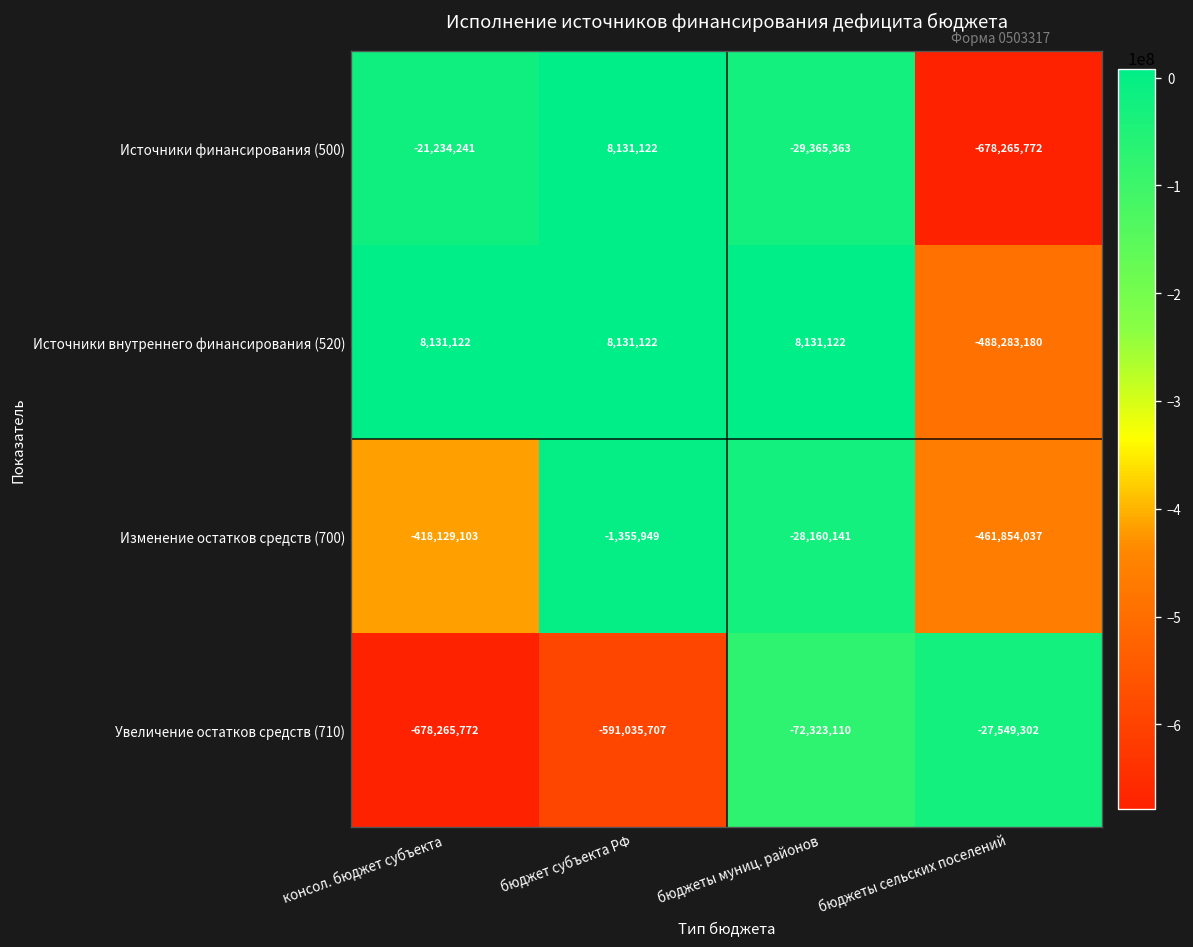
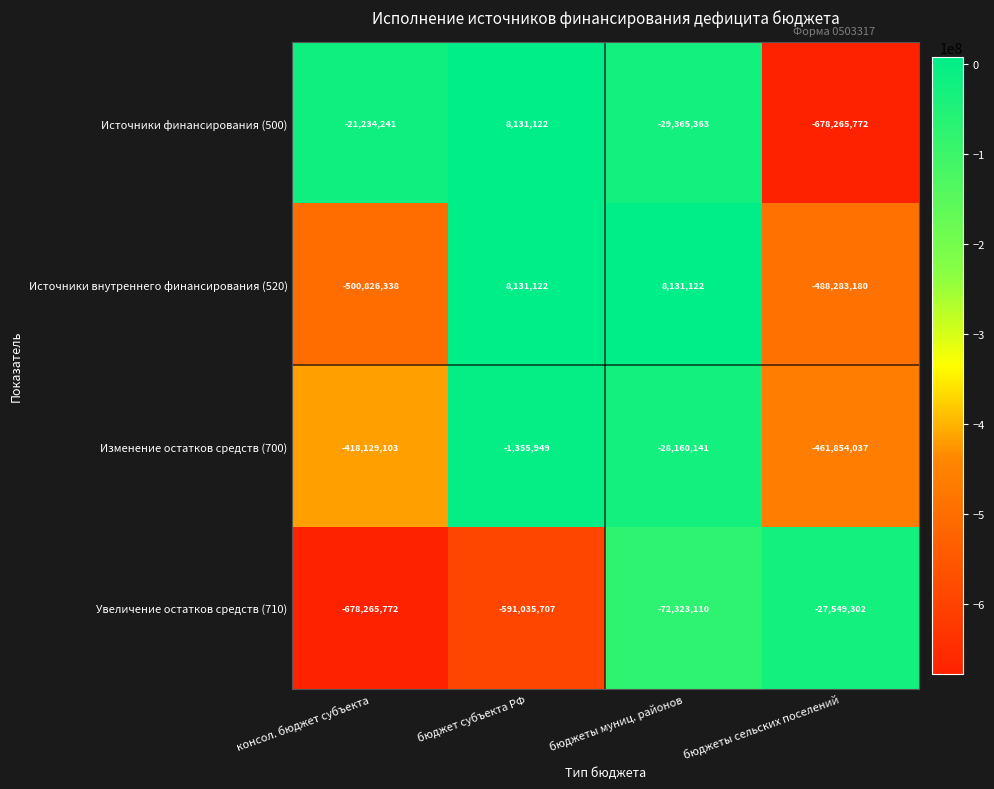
  {
    "Источники финансирования (500)": {
      "консол. бюджет субъекта": "-21,234,241",
      "бюджет субъекта РФ": "8,131,122",
      "бюджеты муниц. районов": "-29,365,363",
      "бюджеты сельских поселений": "-678,265,772"
    },
    "Источники внутреннего финансирования (520)": {
-     "консол. бюджет субъекта": "8,131,122",
+     "консол. бюджет субъекта": "-500,826,338",
      "бюджет субъекта РФ": "8,131,122",
      "бюджеты муниц. районов": "8,131,122",
      "бюджеты сельских поселений": "-488,283,180"
    },
    "Изменение остатков средств (700)": {
      "консол. бюджет субъекта": "-418,129,103",
      "бюджет субъекта РФ": "-1,355,949",
      "бюджеты муниц. районов": "-28,160,141",
      "бюджеты сельских поселений": "-461,854,037"
    },
    "Увеличение остатков средств (710)": {
      "консол. бюджет субъекта": "-678,265,772",
      "бюджет субъекта РФ": "-591,035,707",
      "бюджеты муниц. районов": "-72,323,110",
      "бюджеты сельских поселений": "-27,549,302"
    }
  }
